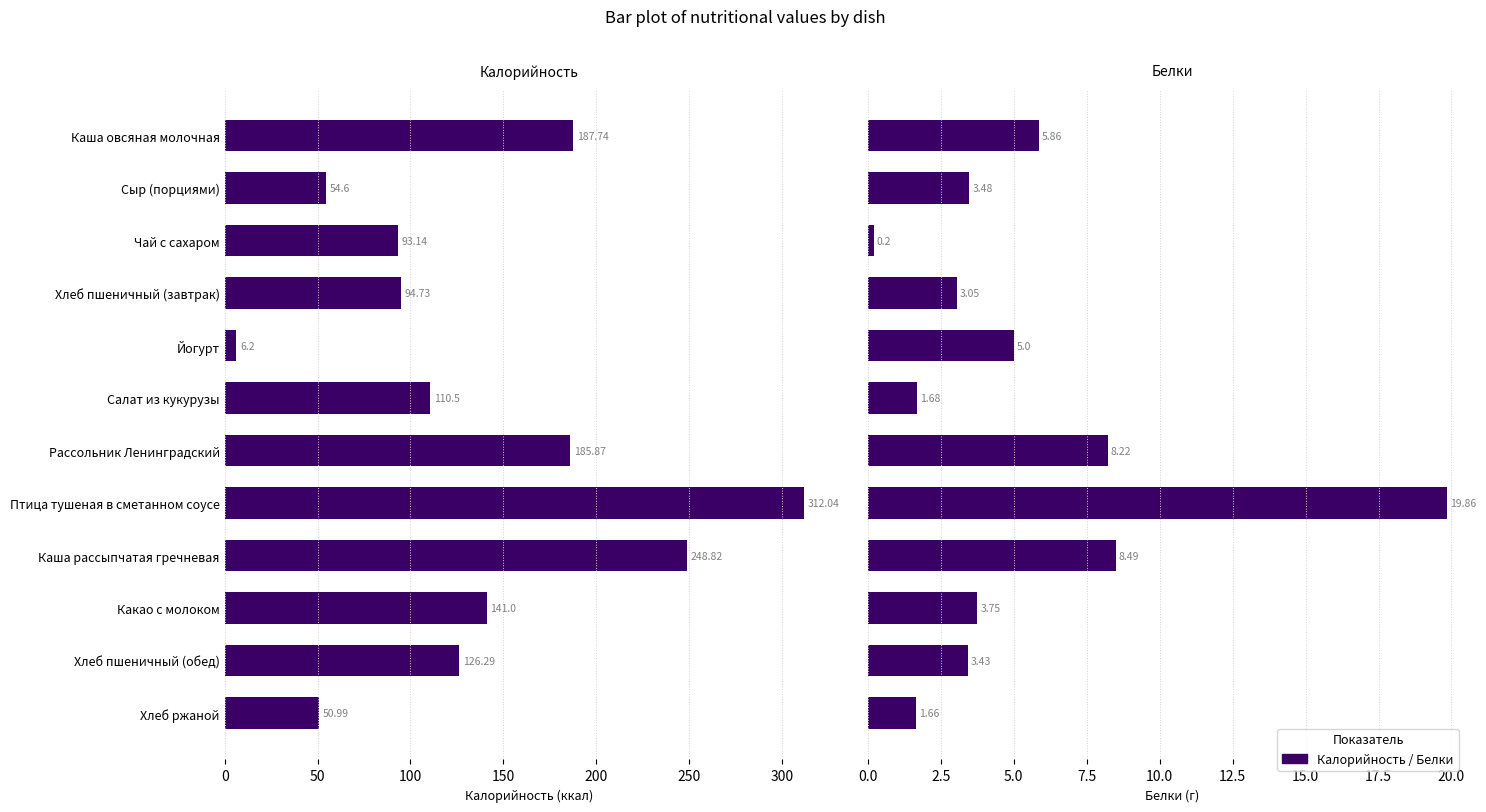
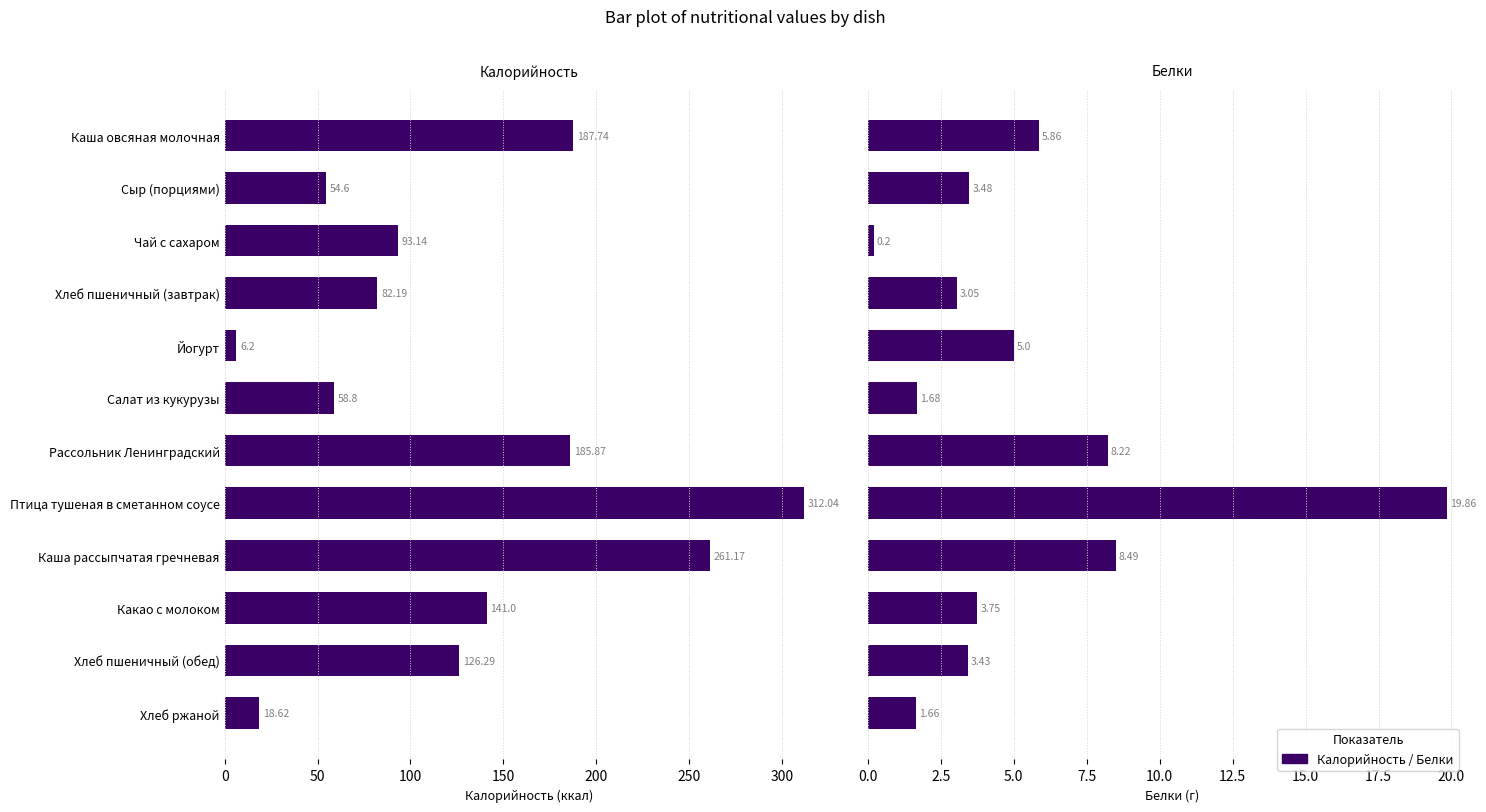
  {
    "Калорийность": {
      "Каша овсяная молочная": 187.74,
      "Сыр (порциями)": 54.6,
      "Чай с сахаром": 93.14,
-     "Хлеб пшеничный (завтрак)": 94.73,
+     "Хлеб пшеничный (завтрак)": 82.19,
      "Йогурт": 6.2,
-     "Салат из кукурузы": 110.5,
+     "Салат из кукурузы": 58.8,
      "Рассольник Ленинградский": 185.87,
      "Птица тушеная в сметанном соусе": 312.04,
-     "Каша рассыпчатая гречневая": 248.82,
+     "Каша рассыпчатая гречневая": 261.17,
      "Какао с молоком": 141.0,
      "Хлеб пшеничный (обед)": 126.29,
-     "Хлеб ржаной": 50.99
+     "Хлеб ржаной": 18.62
    }
  }
